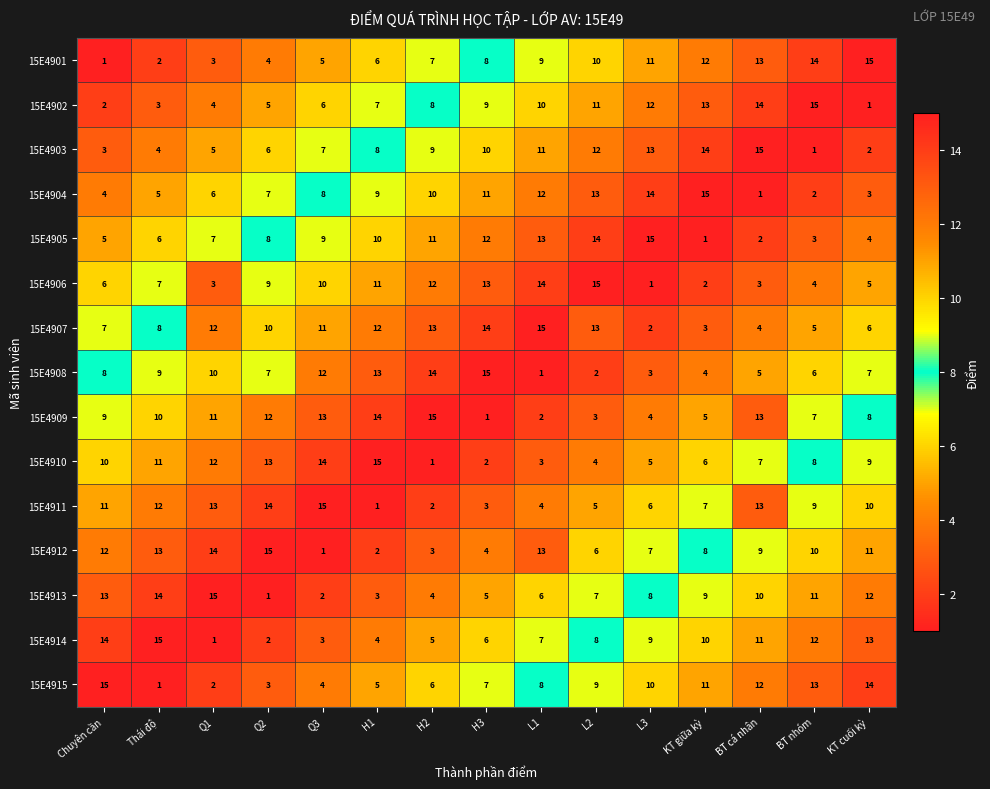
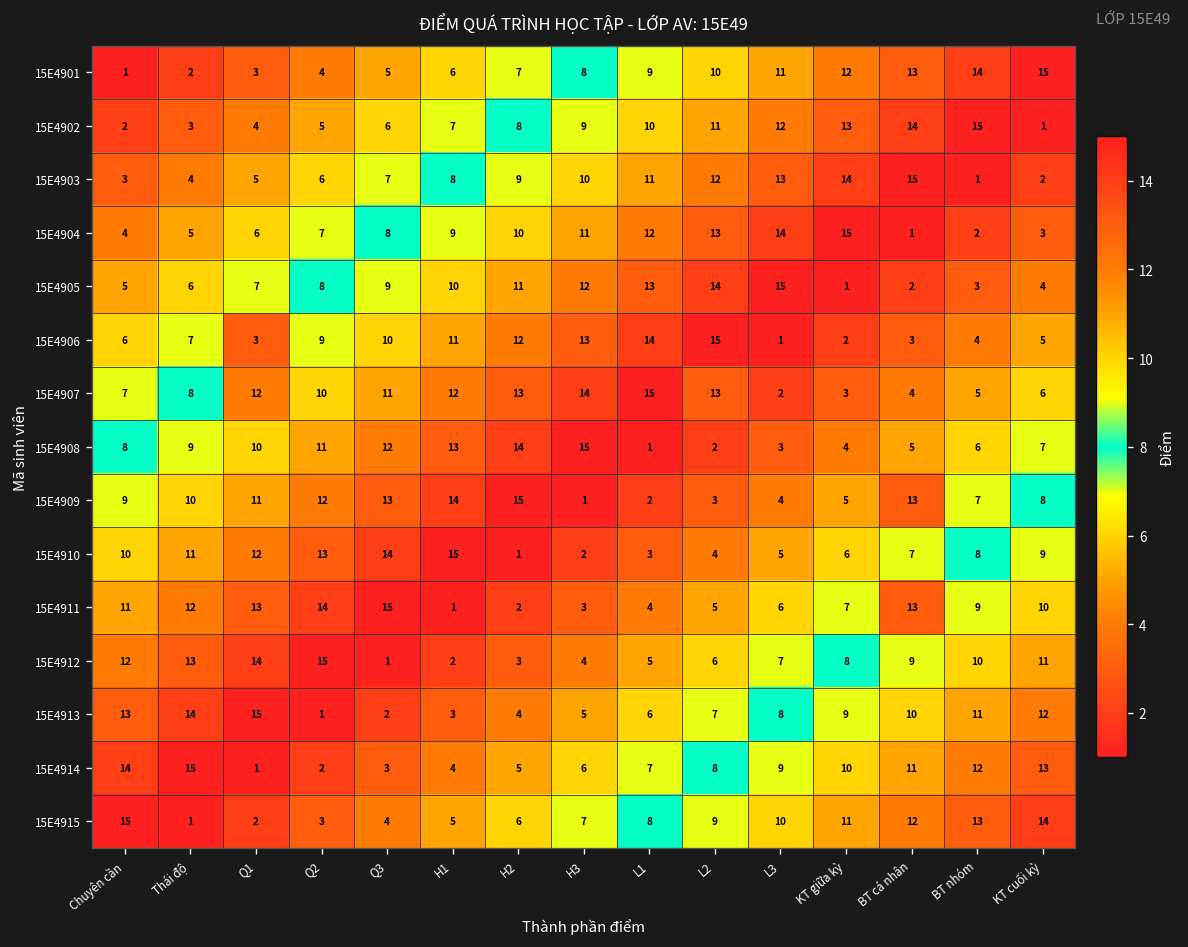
  {
    "15E4908": {
      "Chuyên cần": 8,
      "Thái độ": 9,
      "Q1": 10,
-     "Q2": 7,
+     "Q2": 11,
      "Q3": 12,
      "H1": 13,
      "H2": 14,
      "H3": 15,
      "L1": 1,
      "L2": 2,
      "L3": 3,
      "KT giữa kỳ": 4,
      "BT cá nhân": 5,
      "BT nhóm": 6,
      "KT cuối kỳ": 7
    },
    "15E4912": {
      "Chuyên cần": 12,
      "Thái độ": 13,
      "Q1": 14,
      "Q2": 15,
      "Q3": 1,
      "H1": 2,
      "H2": 3,
      "H3": 4,
-     "L1": 13,
+     "L1": 5,
      "L2": 6,
      "L3": 7,
      "KT giữa kỳ": 8,
      "BT cá nhân": 9,
      "BT nhóm": 10,
      "KT cuối kỳ": 11
    }
  }
